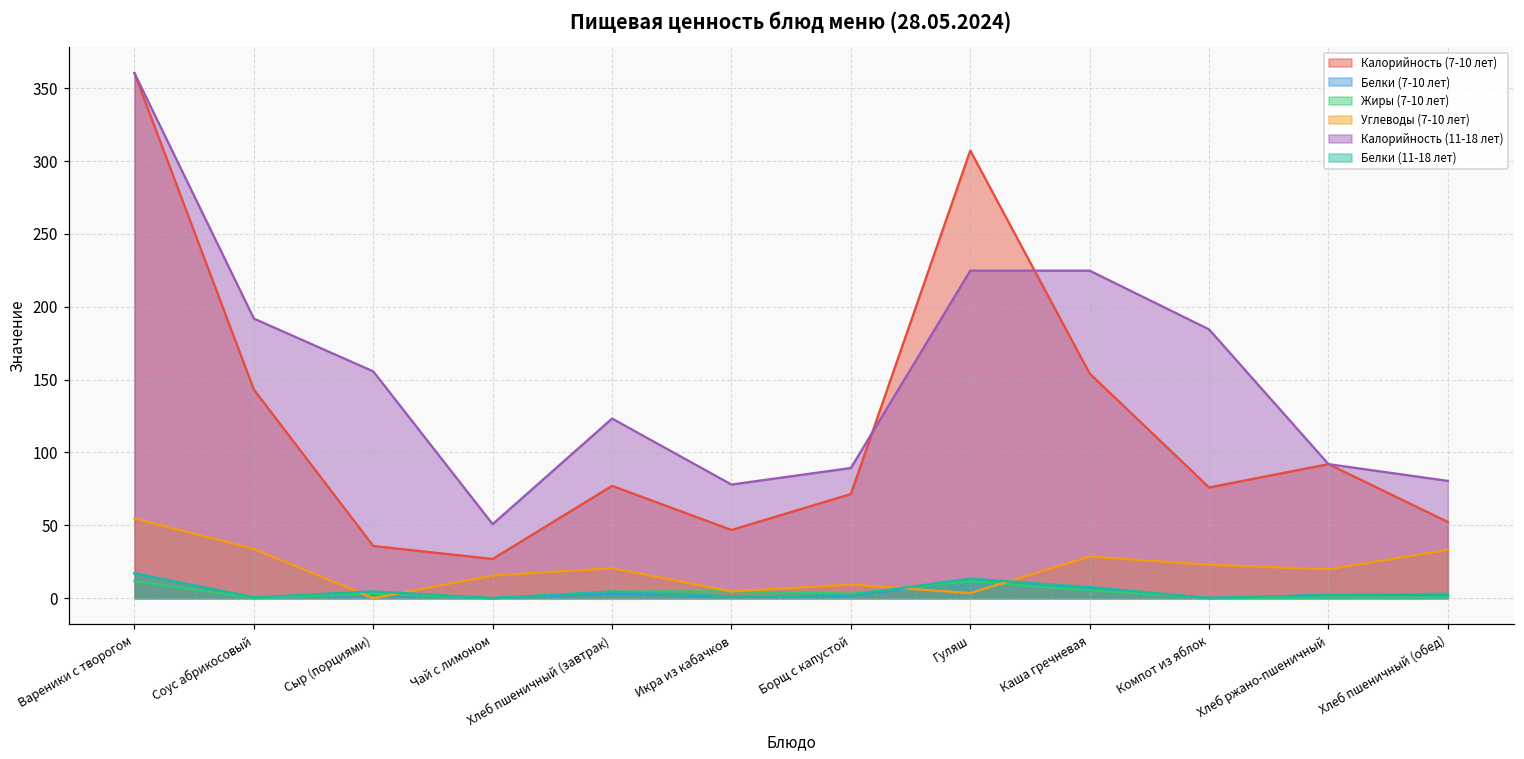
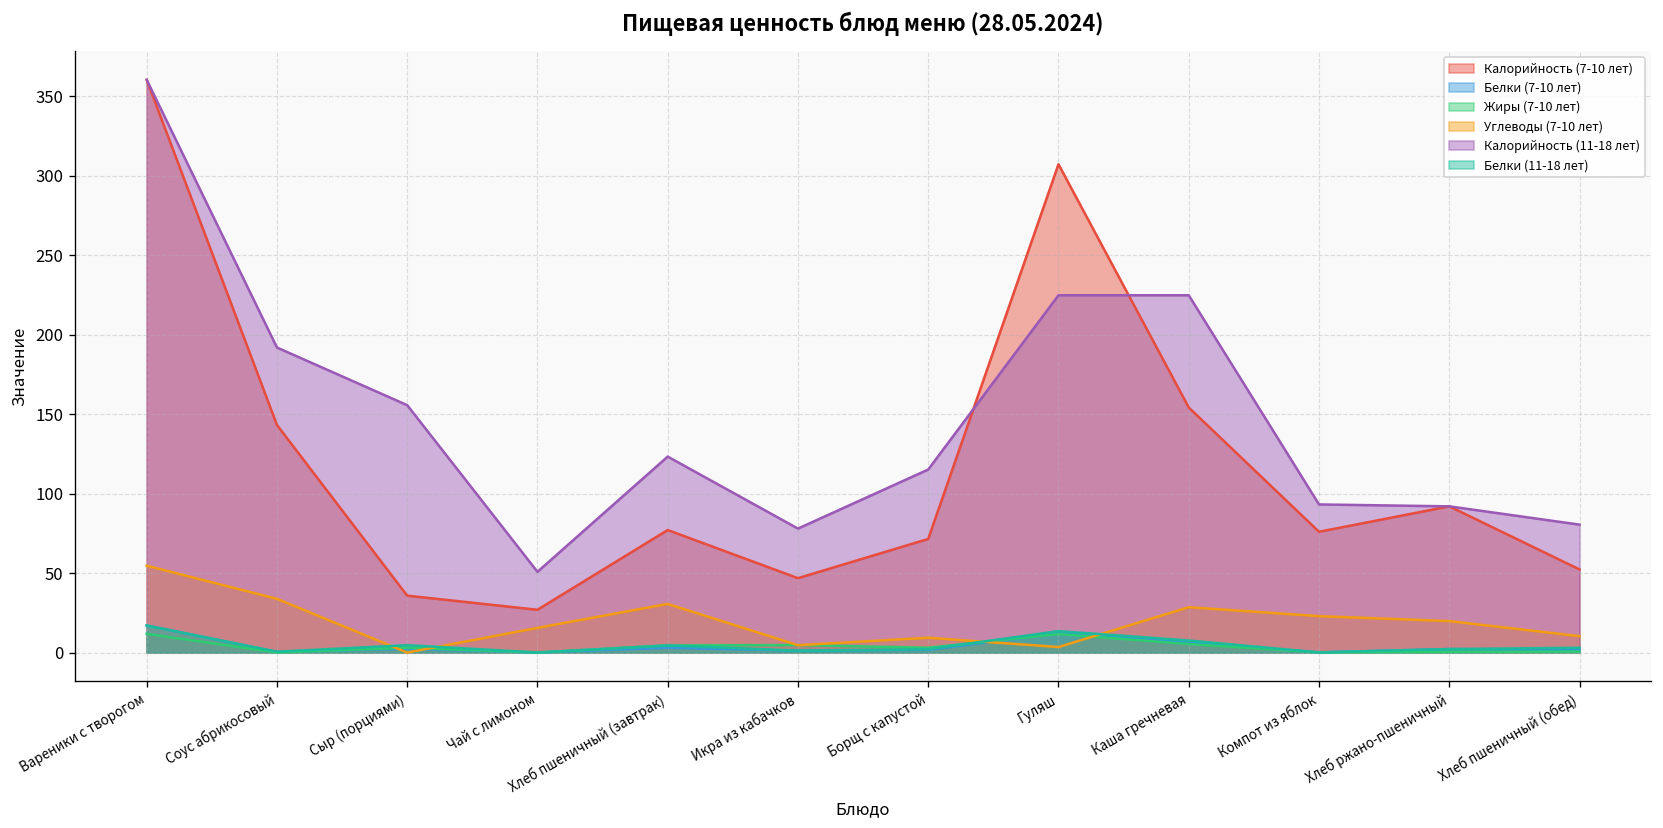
  {
    "Калорийность (7-10 лет)": {
      "Соус абрикосовый": 143,
      "Сыр (порциями)": 36,
      "Чай с лимоном": 27,
      "Хлеб пшеничный (завтрак)": 77,
      "Икра из кабачков": 47,
      "Борщ с капустой": 71,
      "Гуляш": 307,
      "Каша гречневая": 154,
      "Компот из яблок": 76,
      "Хлеб пшеничный (обед)": 52
    },
    "Углеводы (7-10 лет)": {
      "Вареники с творогом": 55,
      "Соус абрикосовый": 34,
      "Сыр (порциями)": 0,
      "Чай с лимоном": 16,
-     "Хлеб пшеничный (завтрак)": 21,
+     "Хлеб пшеничный (завтрак)": 31,
      "Борщ с капустой": 9,
      "Гуляш": 3,
      "Каша гречневая": 29,
      "Компот из яблок": 23,
      "Хлеб ржано-пшеничный": 20,
-     "Хлеб пшеничный (обед)": 33
+     "Хлеб пшеничный (обед)": 10
    },
    "Калорийность (11-18 лет)": {
      "Соус абрикосовый": 192,
      "Сыр (порциями)": 156,
      "Чай с лимоном": 51,
      "Хлеб пшеничный (завтрак)": 123,
      "Икра из кабачков": 78,
-     "Борщ с капустой": 89,
+     "Борщ с капустой": 115,
      "Гуляш": 225,
      "Каша гречневая": 225,
-     "Компот из яблок": 185,
+     "Компот из яблок": 93,
      "Хлеб пшеничный (обед)": 81
    }
  }
